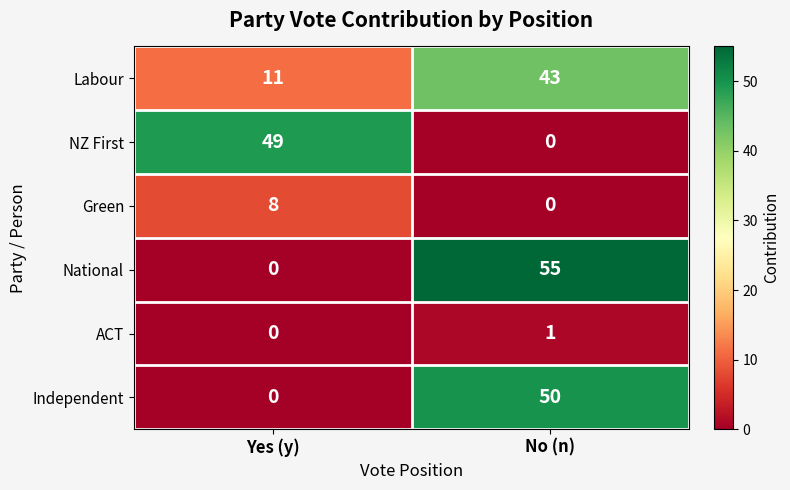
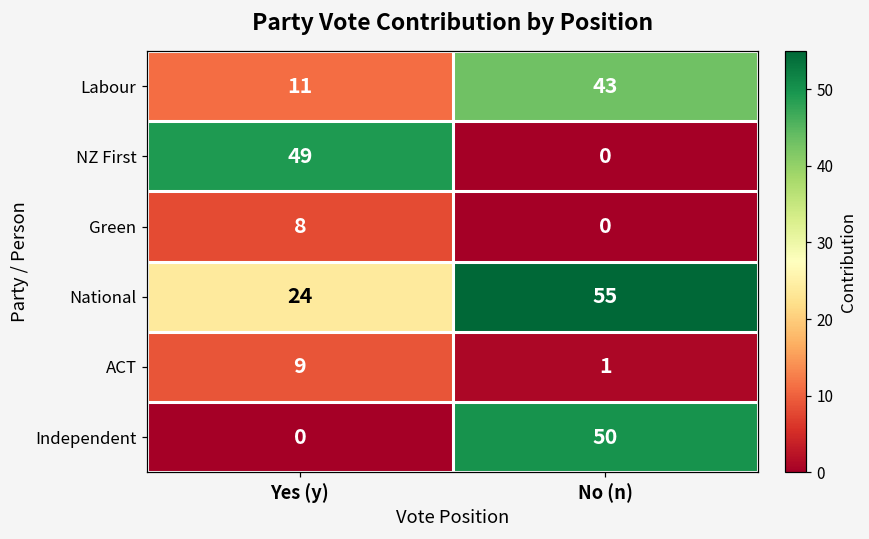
  {
    "Labour": {
      "Yes (y)": 11,
      "No (n)": 43
    },
    "NZ First": {
      "Yes (y)": 49,
      "No (n)": 0
    },
    "Green": {
      "Yes (y)": 8,
      "No (n)": 0
    },
    "National": {
-     "Yes (y)": 0,
+     "Yes (y)": 24,
      "No (n)": 55
    },
    "ACT": {
-     "Yes (y)": 0,
+     "Yes (y)": 9,
      "No (n)": 1
    },
    "Independent": {
      "Yes (y)": 0,
      "No (n)": 50
    }
  }
